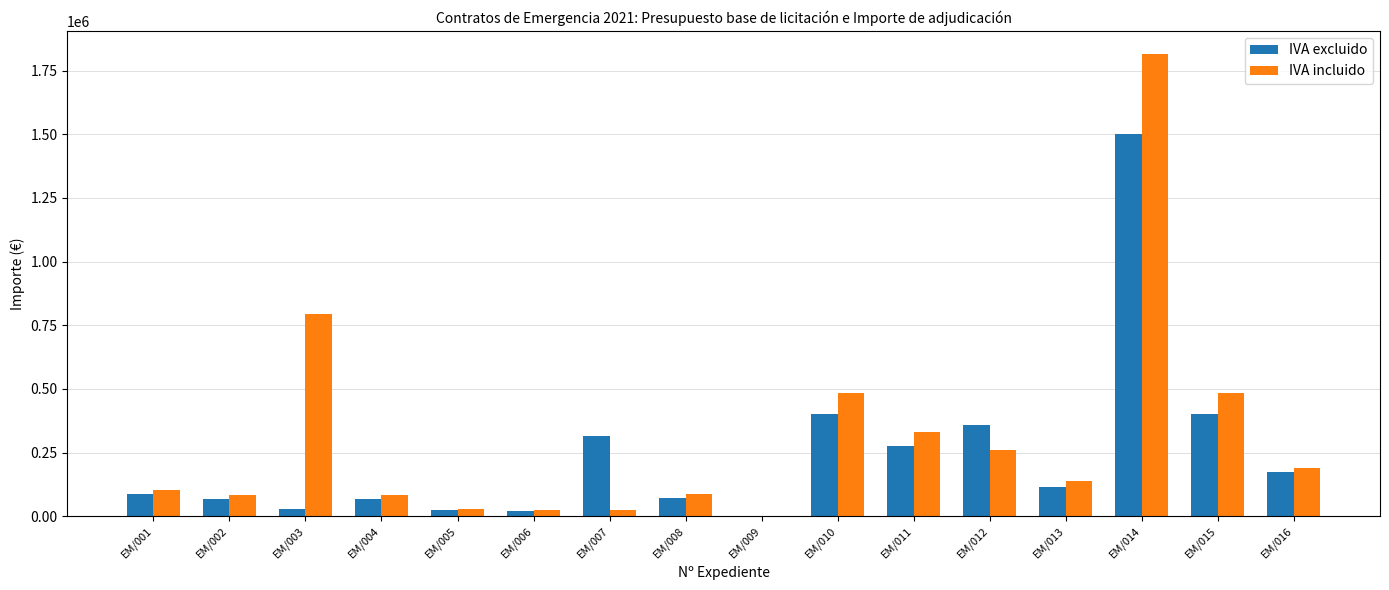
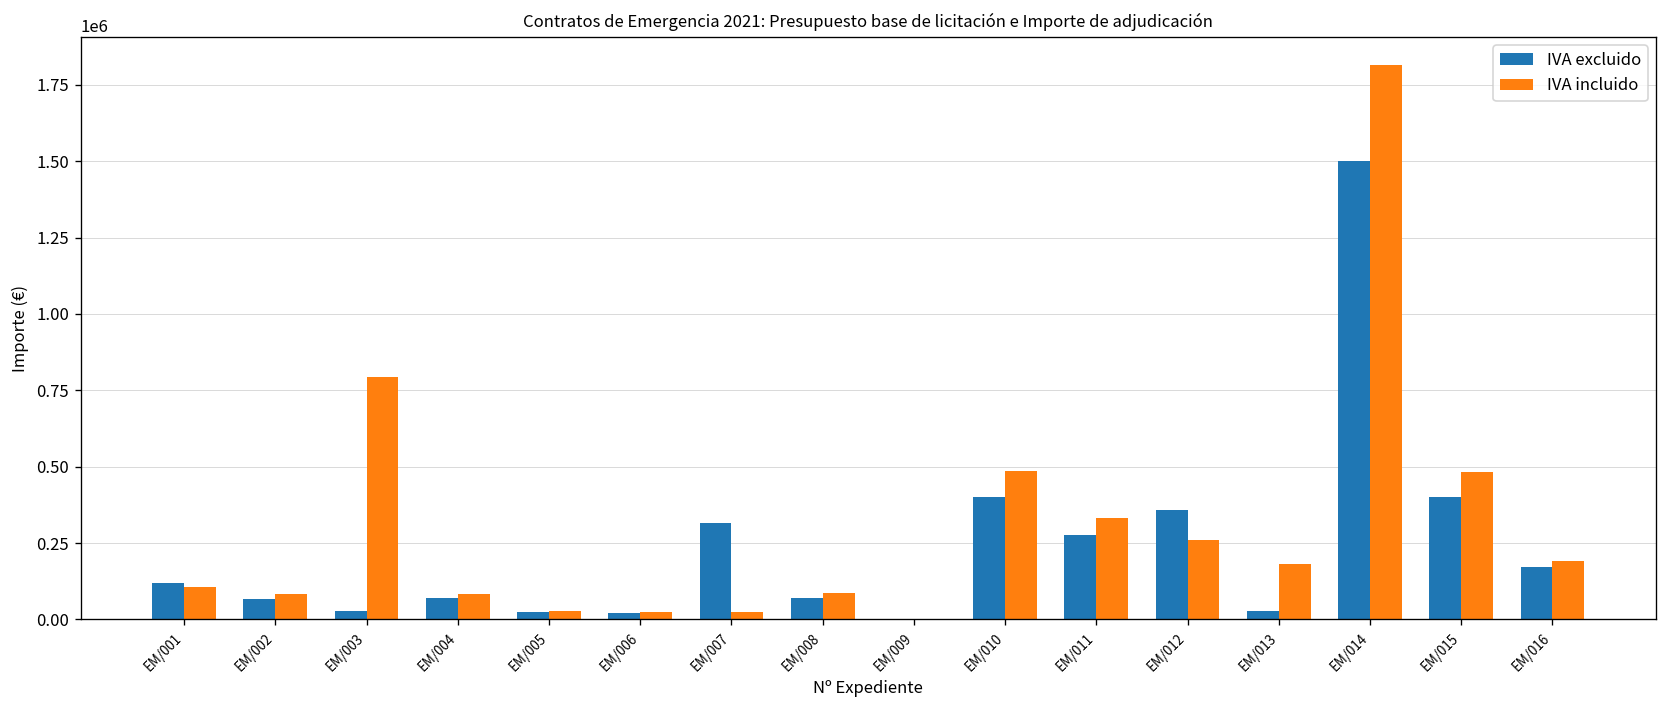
  {
    "IVA excluido": {
-     "EM/001": 90000,
+     "EM/001": 120000,
      "EM/002": 70000,
      "EM/003": 30000,
      "EM/004": 70000,
      "EM/005": 20000,
      "EM/006": 20000,
      "EM/007": 320000,
      "EM/008": 70000,
      "EM/009": 0,
      "EM/010": 400000,
      "EM/011": 270000,
      "EM/012": 360000,
-     "EM/013": 120000,
+     "EM/013": 30000,
      "EM/014": 1500000,
      "EM/015": 400000,
      "EM/016": 170000
    },
    "IVA incluido": {
      "EM/001": 100000,
      "EM/002": 80000,
      "EM/003": 790000,
      "EM/004": 80000,
      "EM/005": 30000,
      "EM/006": 20000,
      "EM/007": 20000,
      "EM/008": 90000,
      "EM/009": 0,
      "EM/010": 480000,
      "EM/011": 330000,
      "EM/012": 260000,
-     "EM/013": 140000,
+     "EM/013": 180000,
      "EM/014": 1820000,
      "EM/015": 480000,
      "EM/016": 190000
    }
  }
